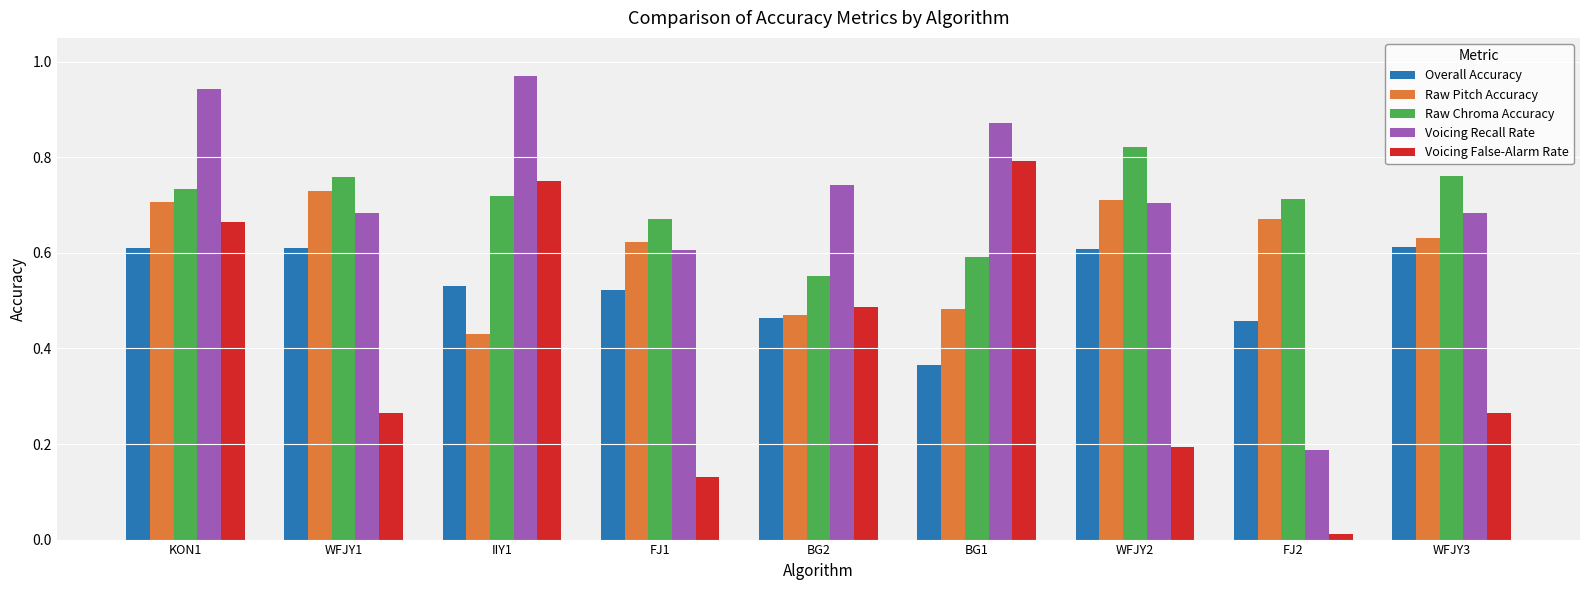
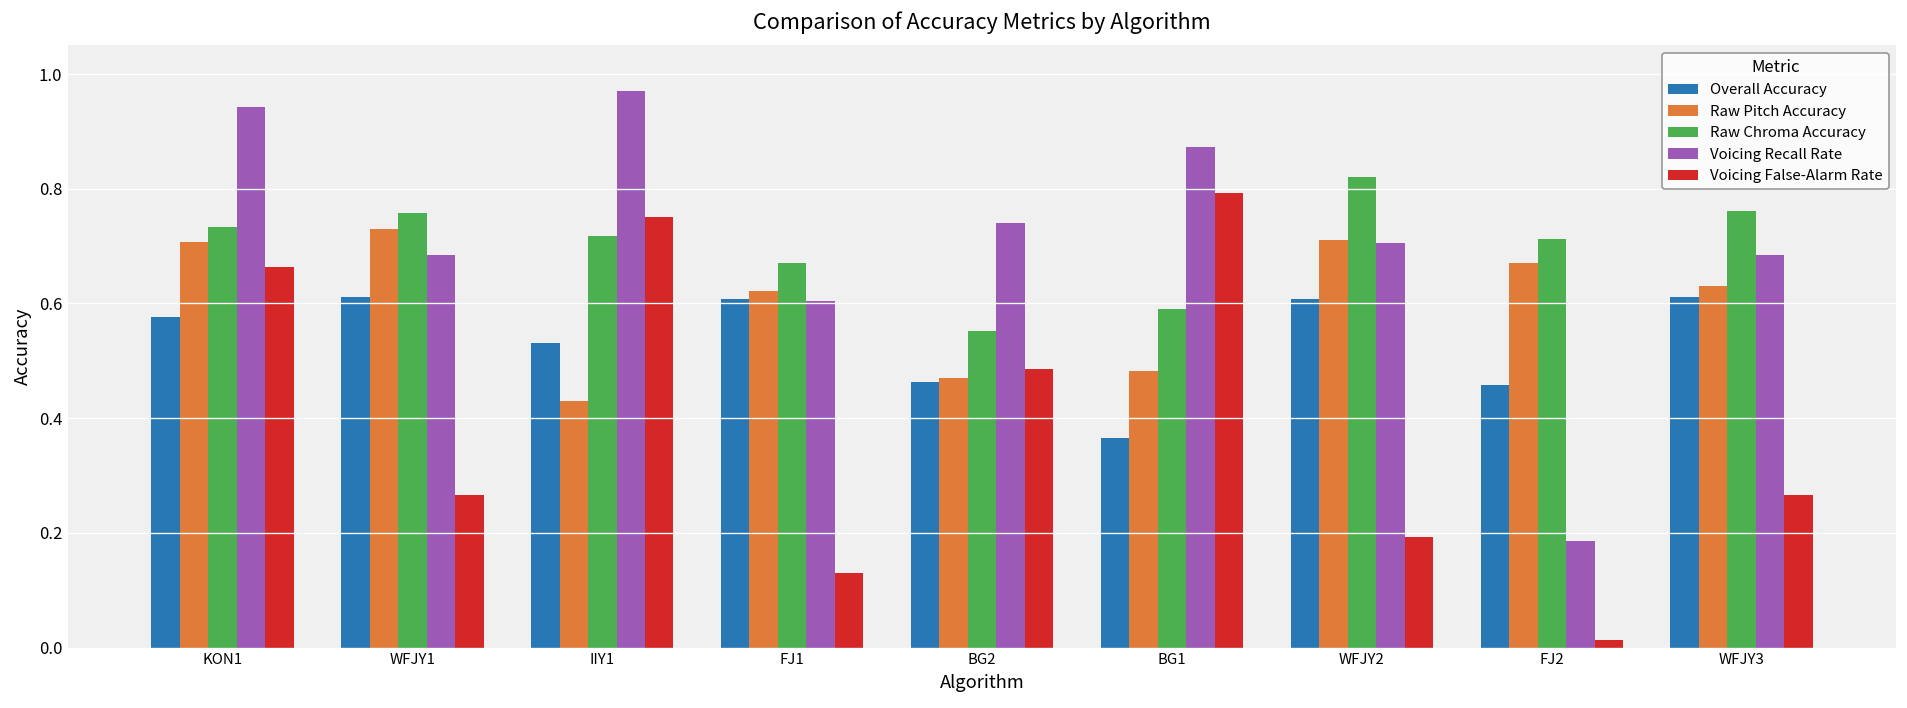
  {
    "Overall Accuracy": {
-     "KON1": 0.61,
+     "KON1": 0.58,
      "WFJY1": 0.61,
      "IIY1": 0.53,
-     "FJ1": 0.52,
+     "FJ1": 0.61,
      "BG2": 0.46,
      "BG1": 0.37,
      "WFJY2": 0.61,
      "FJ2": 0.46,
      "WFJY3": 0.61
    },
    "Raw Pitch Accuracy": {
      "KON1": 0.71,
      "WFJY1": 0.73,
      "IIY1": 0.43,
      "FJ1": 0.62,
      "BG2": 0.47,
      "BG1": 0.48,
      "WFJY2": 0.71,
      "FJ2": 0.67,
      "WFJY3": 0.63
    },
    "Raw Chroma Accuracy": {
      "KON1": 0.73,
      "WFJY1": 0.76,
      "IIY1": 0.72,
      "FJ1": 0.67,
      "BG2": 0.55,
      "BG1": 0.59,
      "WFJY2": 0.82,
      "FJ2": 0.71,
      "WFJY3": 0.76
    },
    "Voicing Recall Rate": {
      "KON1": 0.94,
      "WFJY1": 0.68,
      "IIY1": 0.97,
      "FJ1": 0.61,
      "BG2": 0.74,
      "BG1": 0.87,
      "WFJY2": 0.71,
      "FJ2": 0.19,
      "WFJY3": 0.68
    },
    "Voicing False-Alarm Rate": {
      "KON1": 0.66,
      "WFJY1": 0.27,
      "IIY1": 0.75,
      "FJ1": 0.13,
      "BG2": 0.49,
      "BG1": 0.79,
      "WFJY2": 0.19,
      "FJ2": 0.01,
      "WFJY3": 0.27
    }
  }
